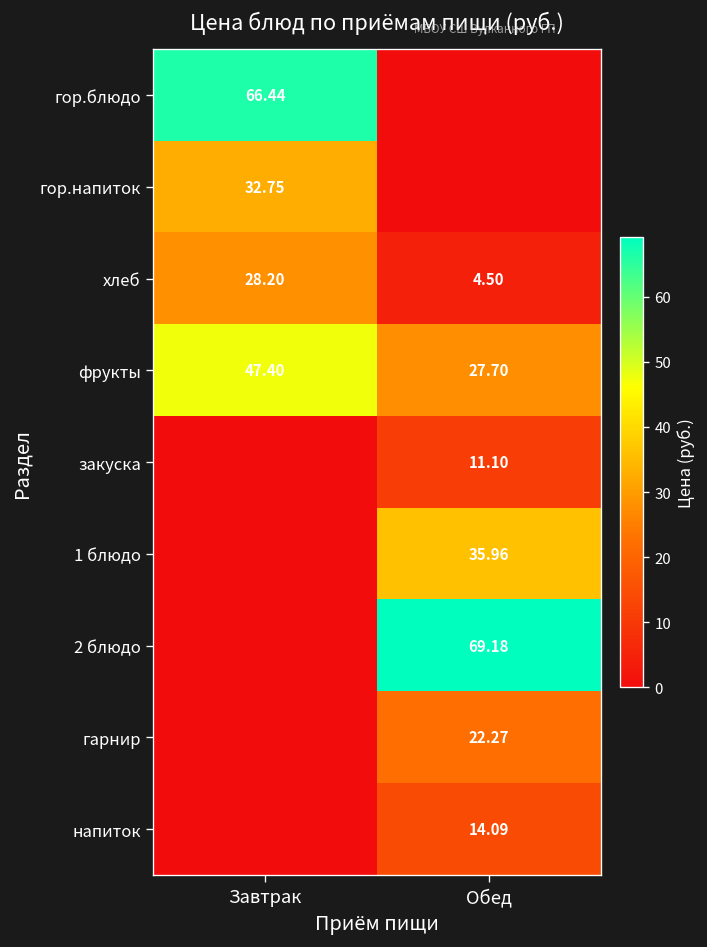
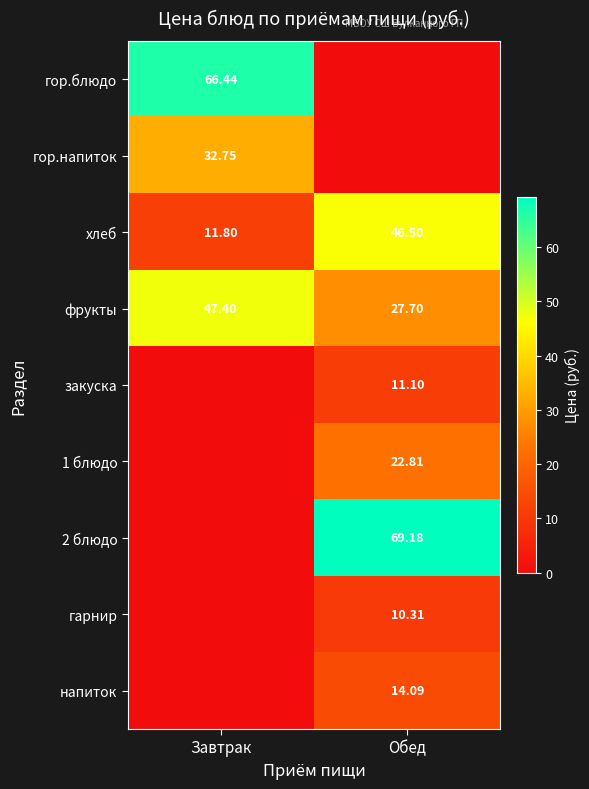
  {
    "гор.блюдо": {
      "Завтрак": 66.44
    },
    "гор.напиток": {
      "Завтрак": 32.75
    },
    "хлеб": {
-     "Завтрак": 28.20,
-     "Обед": 4.50
+     "Завтрак": 11.80,
+     "Обед": 46.50
    },
    "фрукты": {
      "Завтрак": 47.40,
      "Обед": 27.70
    },
    "закуска": {
      "Обед": 11.10
    },
    "1 блюдо": {
-     "Обед": 35.96
+     "Обед": 22.81
    },
    "2 блюдо": {
      "Обед": 69.18
    },
    "гарнир": {
-     "Обед": 22.27
+     "Обед": 10.31
    },
    "напиток": {
      "Обед": 14.09
    }
  }
